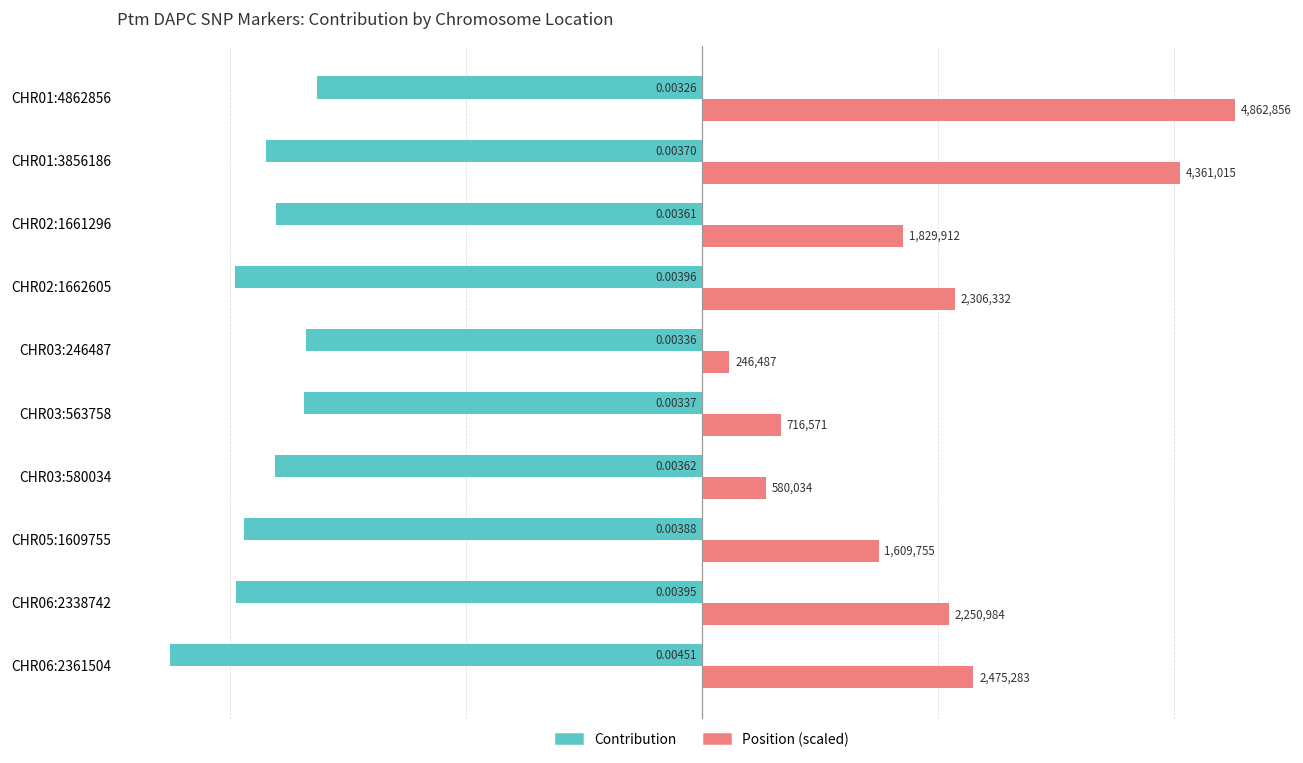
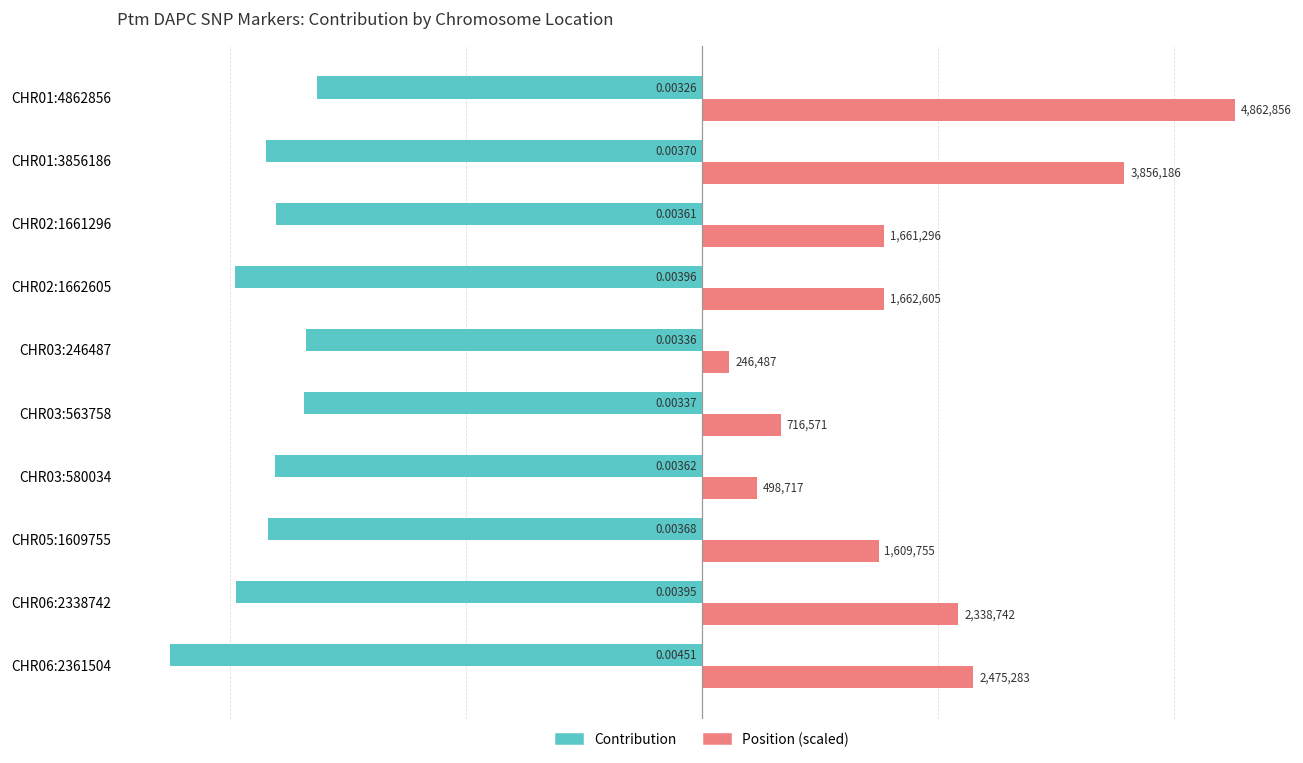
  {
    "Contribution": {
-     "CHR05:1609755": "0.00388"
+     "CHR05:1609755": "0.00368"
    },
    "Position (scaled)": {
-     "CHR01:3856186": "4,361,015",
-     "CHR02:1661296": "1,829,912",
-     "CHR02:1662605": "2,306,332",
-     "CHR03:580034": "580,034",
-     "CHR06:2338742": "2,250,984"
+     "CHR01:3856186": "3,856,186",
+     "CHR02:1661296": "1,661,296",
+     "CHR02:1662605": "1,662,605",
+     "CHR03:580034": "498,717",
+     "CHR06:2338742": "2,338,742"
    }
  }
